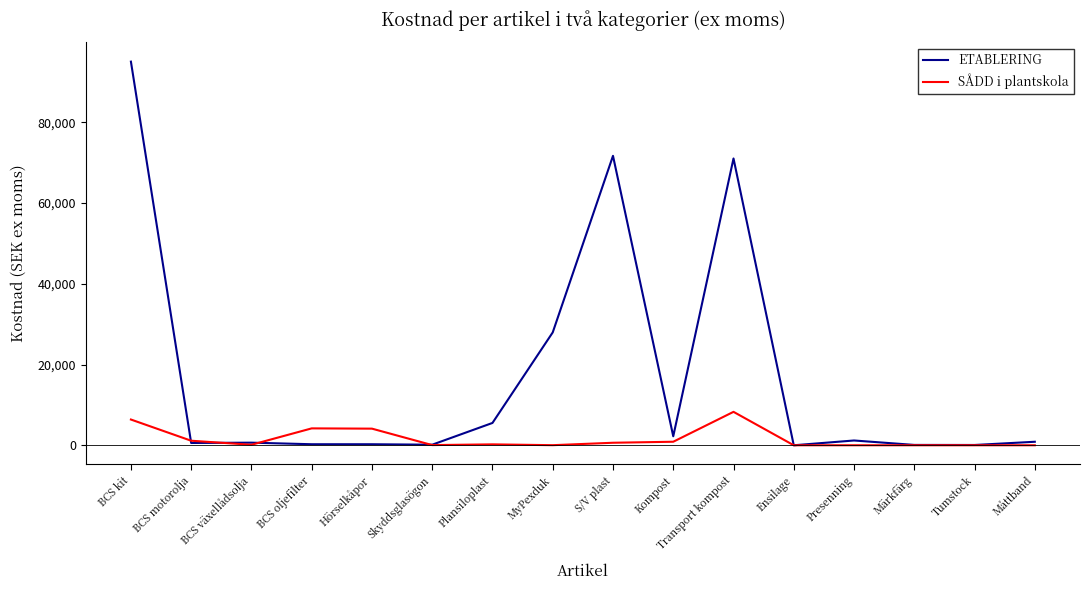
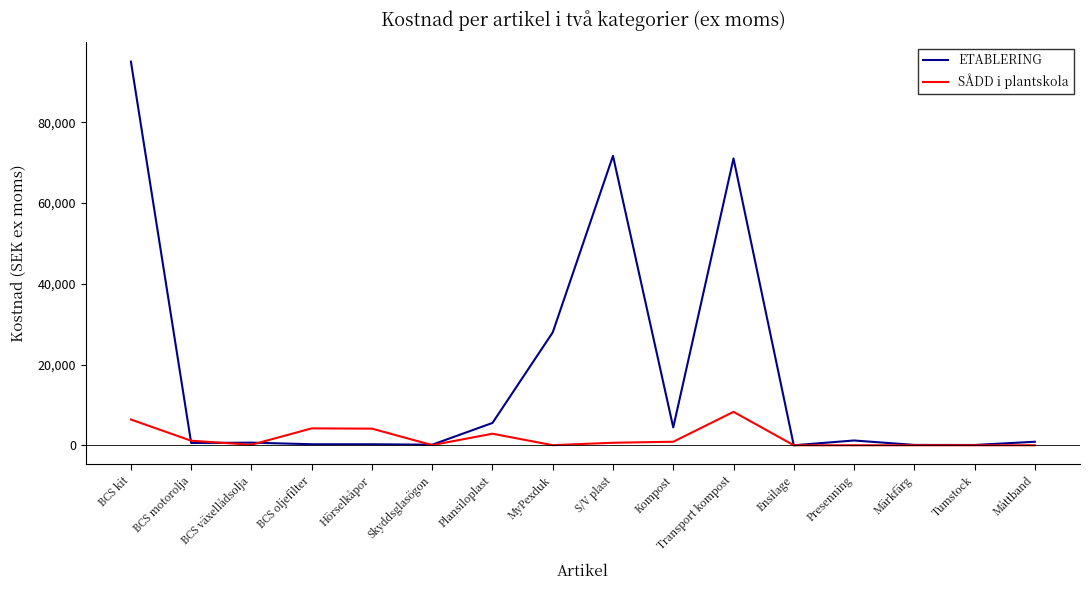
  {
    "ETABLERING": {
      "BCS kit": "95,000",
      "BCS oljefilter": "0",
      "Hörselkåpor": "0",
      "Plansiloplast": "6,000",
      "MyPexduk": "28,000",
      "S/V plast": "72,000",
-     "Kompost": "2,000",
+     "Kompost": "4,000",
      "Transport kompost": "71,000",
      "Presenning": "1,000",
      "Måttband": "1,000"
    },
    "SÅDD i plantskola": {
      "BCS kit": "6,000",
      "BCS oljefilter": "4,000",
      "Hörselkåpor": "4,000",
-     "Plansiloplast": "0",
+     "Plansiloplast": "3,000",
      "MyPexduk": "0",
      "S/V plast": "1,000",
      "Kompost": "1,000",
      "Transport kompost": "8,000",
      "Presenning": "0",
      "Måttband": "0"
    }
  }
